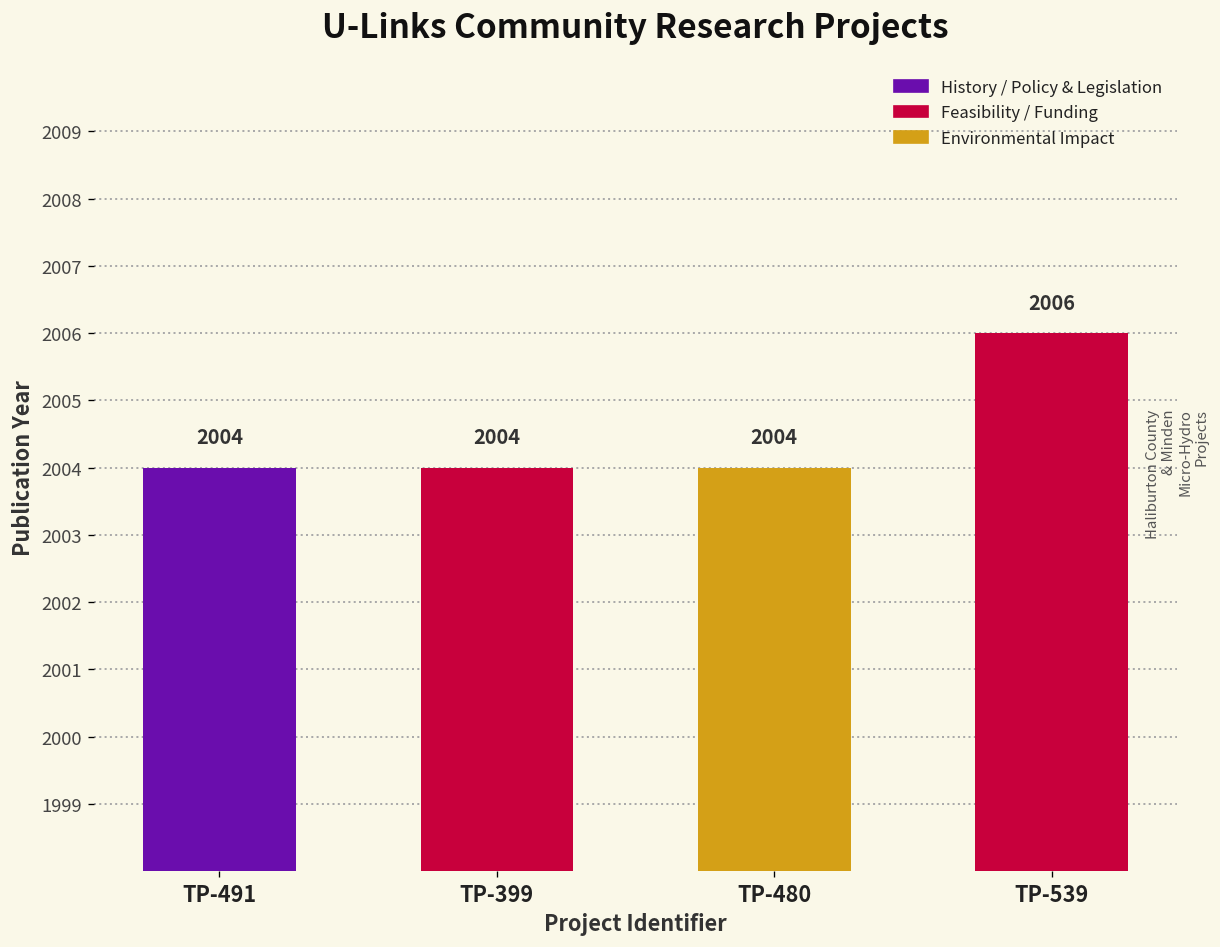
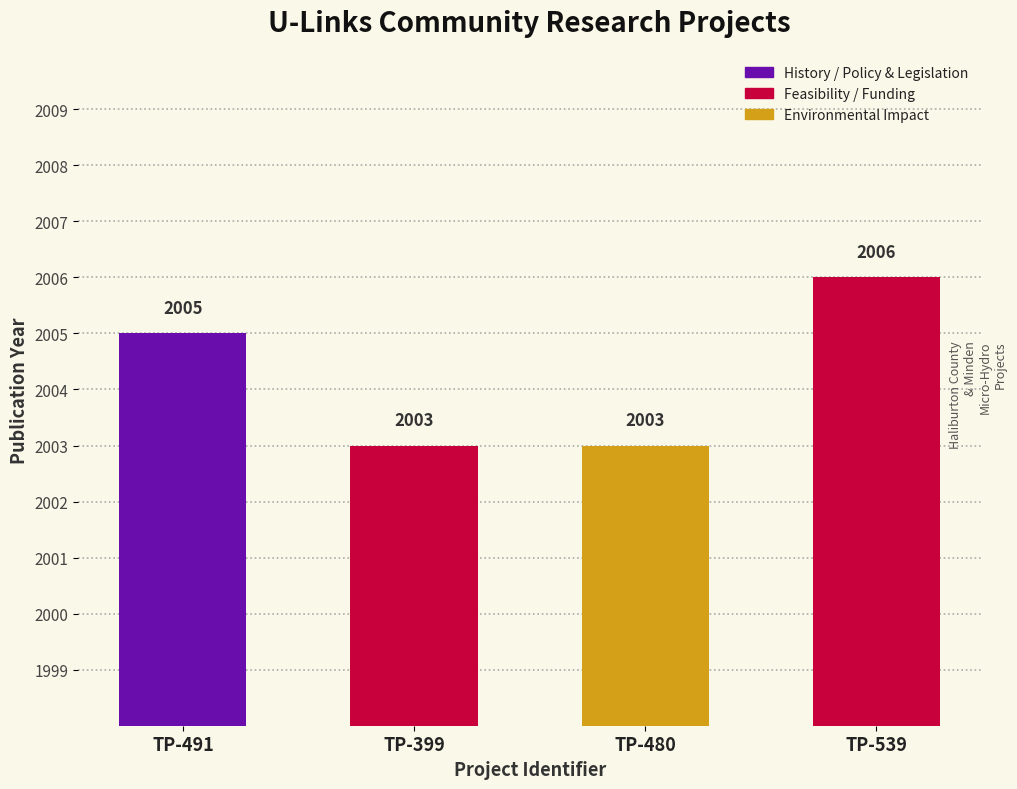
  {
-   "TP-491": 2004,
-   "TP-399": 2004,
-   "TP-480": 2004,
+   "TP-491": 2005,
+   "TP-399": 2003,
+   "TP-480": 2003,
    "TP-539": 2006
  }
